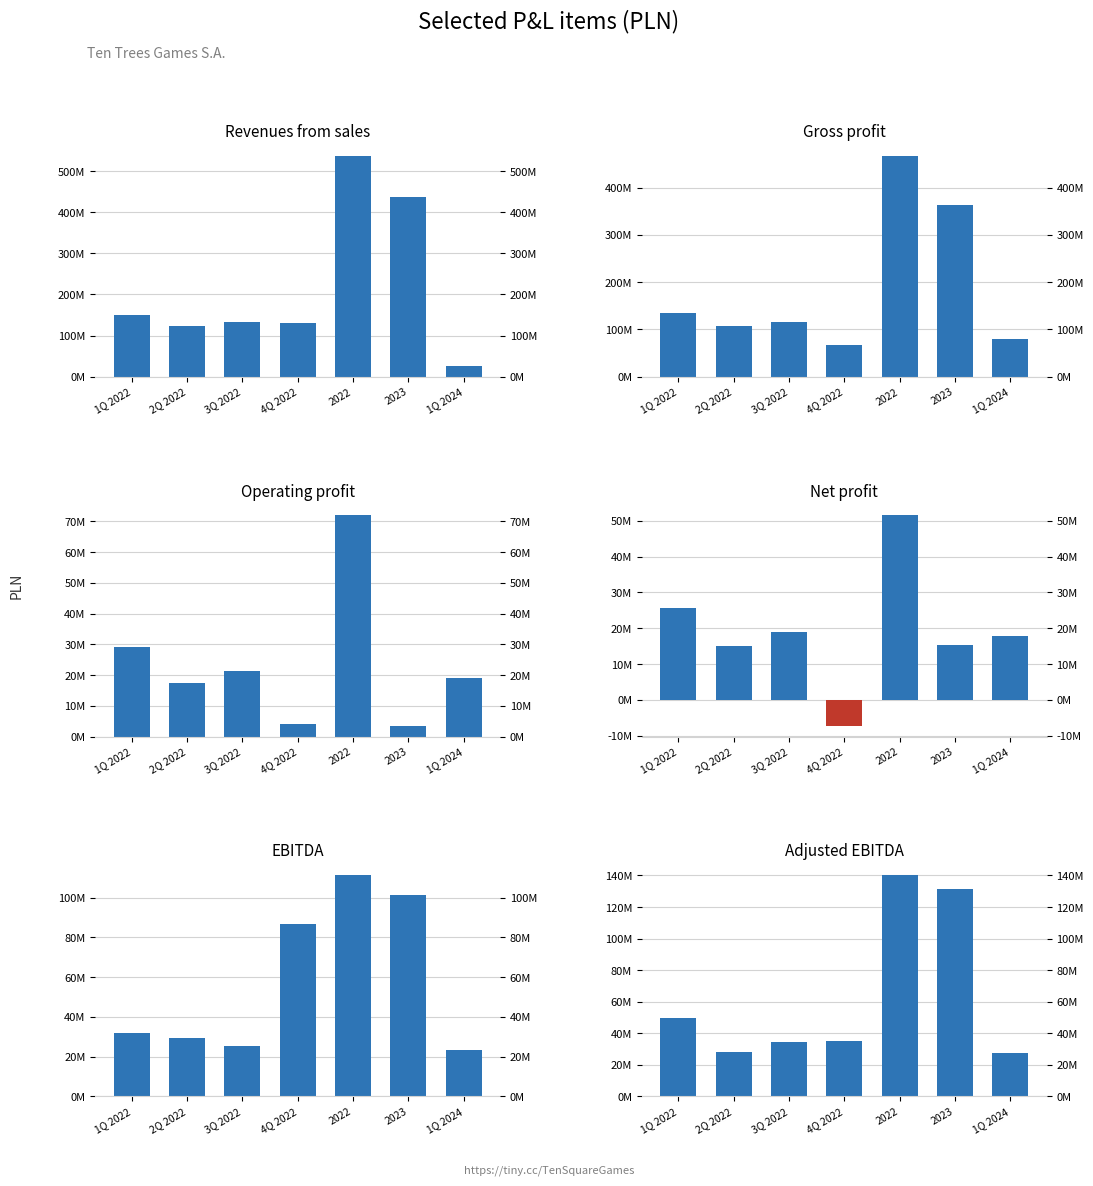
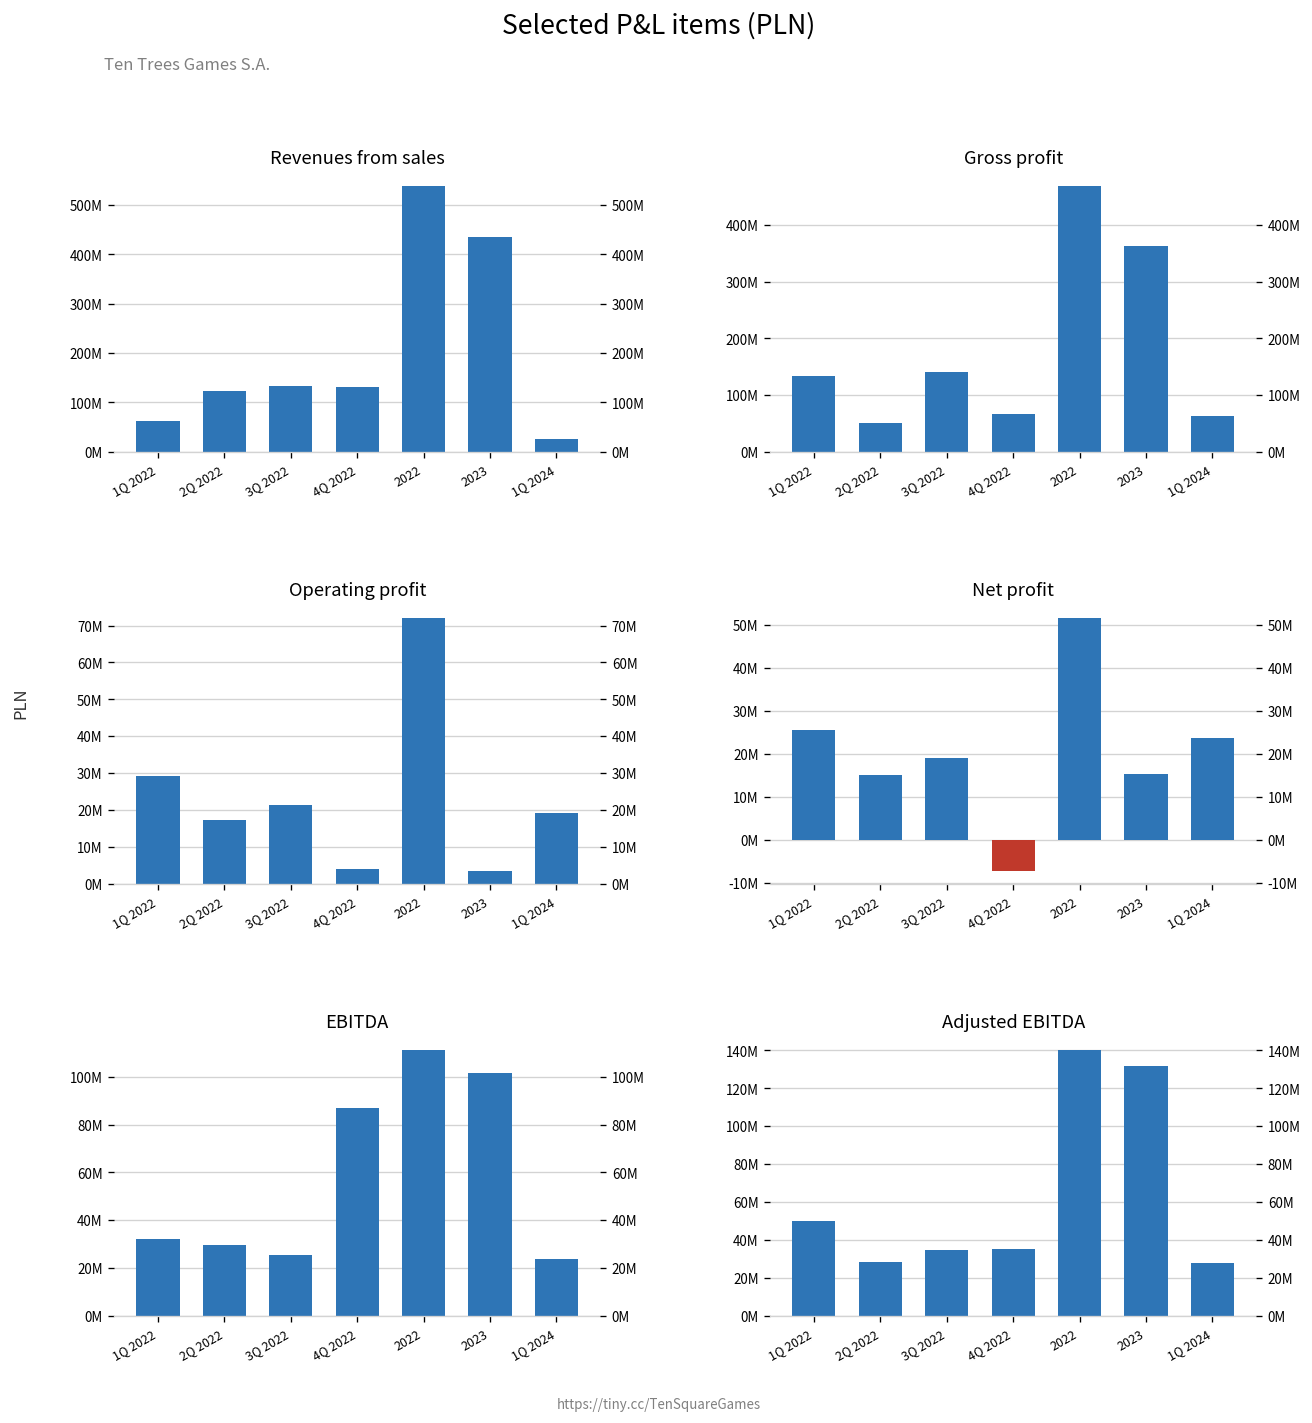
  {
    "Revenues from sales": {
-     "1Q 2022": 150000000,
+     "1Q 2022": 60000000,
      "2Q 2022": 120000000,
      "3Q 2022": 130000000,
      "4Q 2022": 130000000,
      "2022": 540000000,
      "2023": 440000000,
      "1Q 2024": 30000000
    },
    "Gross profit": {
      "1Q 2022": 130000000,
-     "2Q 2022": 110000000,
-     "3Q 2022": 120000000,
+     "2Q 2022": 50000000,
+     "3Q 2022": 140000000,
      "4Q 2022": 70000000,
      "2022": 470000000,
      "2023": 360000000,
-     "1Q 2024": 80000000
+     "1Q 2024": 60000000
    },
    "Operating profit": {
      "1Q 2022": 29000000,
      "2Q 2022": 17000000,
      "3Q 2022": 21000000,
      "4Q 2022": 4000000,
      "2022": 72000000,
      "2023": 4000000,
      "1Q 2024": 19000000
    },
    "Net profit": {
      "1Q 2022": 26000000,
      "2Q 2022": 15000000,
      "3Q 2022": 19000000,
      "4Q 2022": -7000000,
      "2022": 52000000,
      "2023": 15000000,
-     "1Q 2024": 18000000
+     "1Q 2024": 24000000
    },
    "EBITDA": {
      "1Q 2022": 32000000,
      "2Q 2022": 29000000,
      "3Q 2022": 26000000,
      "4Q 2022": 87000000,
      "2022": 111000000,
      "2023": 102000000,
      "1Q 2024": 24000000
    },
    "Adjusted EBITDA": {
      "1Q 2022": 50000000,
      "2Q 2022": 28000000,
      "3Q 2022": 35000000,
      "4Q 2022": 35000000,
      "2022": 140000000,
      "2023": 132000000,
      "1Q 2024": 27000000
    }
  }
